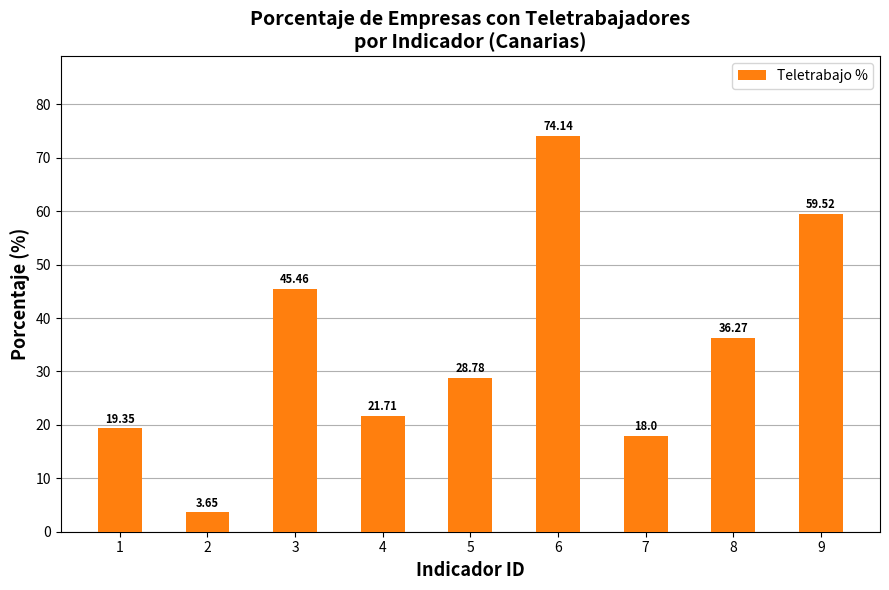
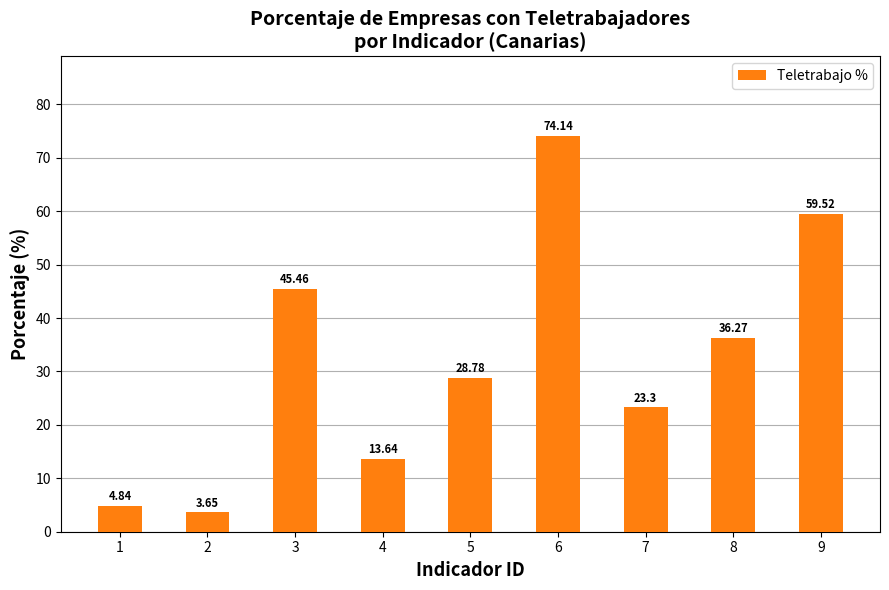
  {
-   "1": 19.35,
+   "1": 4.84,
    "2": 3.65,
    "3": 45.46,
-   "4": 21.71,
+   "4": 13.64,
    "5": 28.78,
    "6": 74.14,
-   "7": 18.0,
+   "7": 23.3,
    "8": 36.27,
    "9": 59.52
  }
